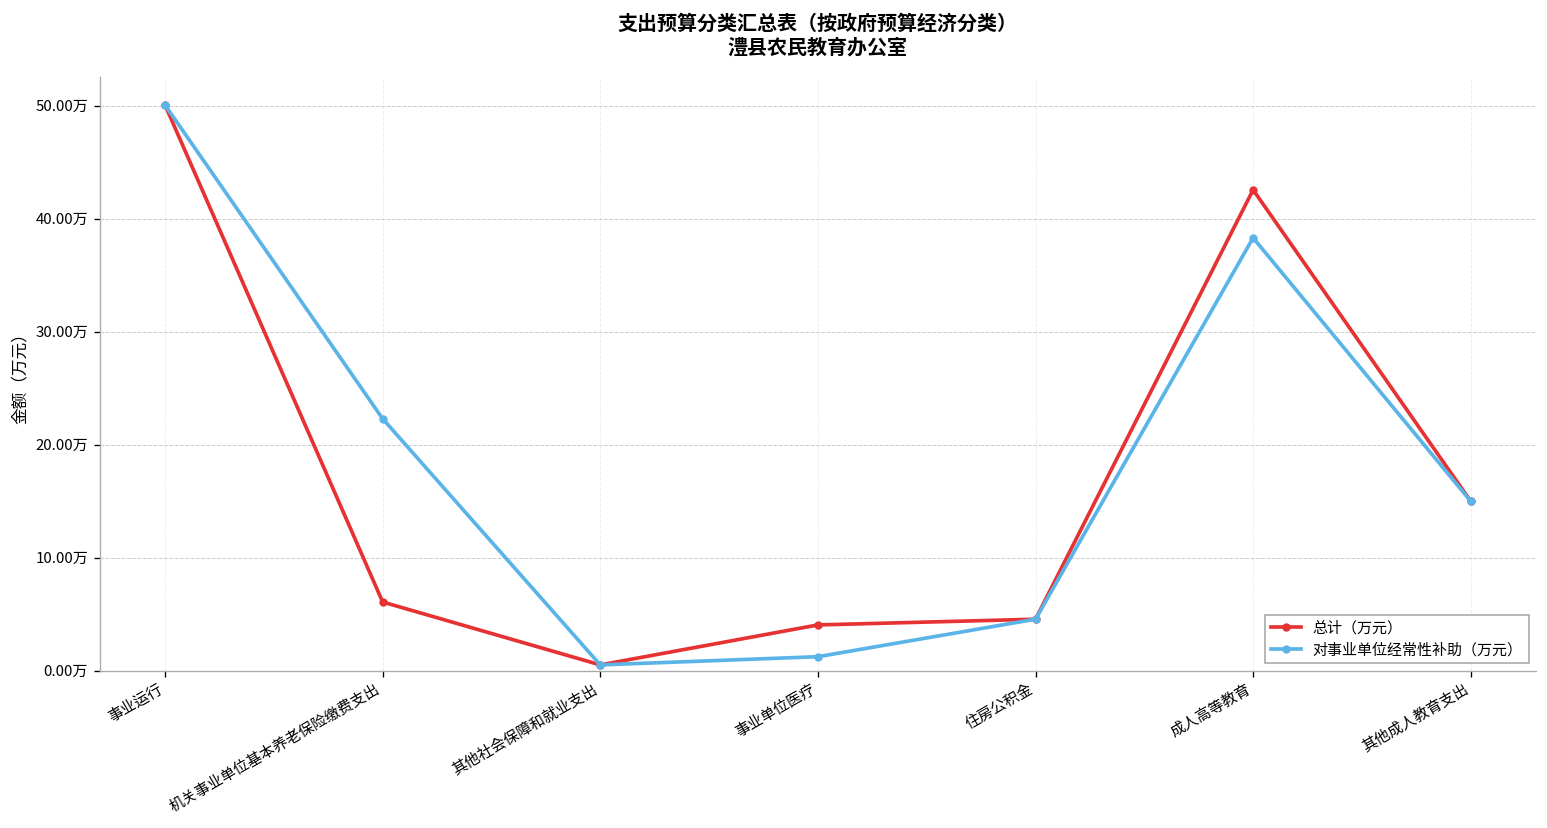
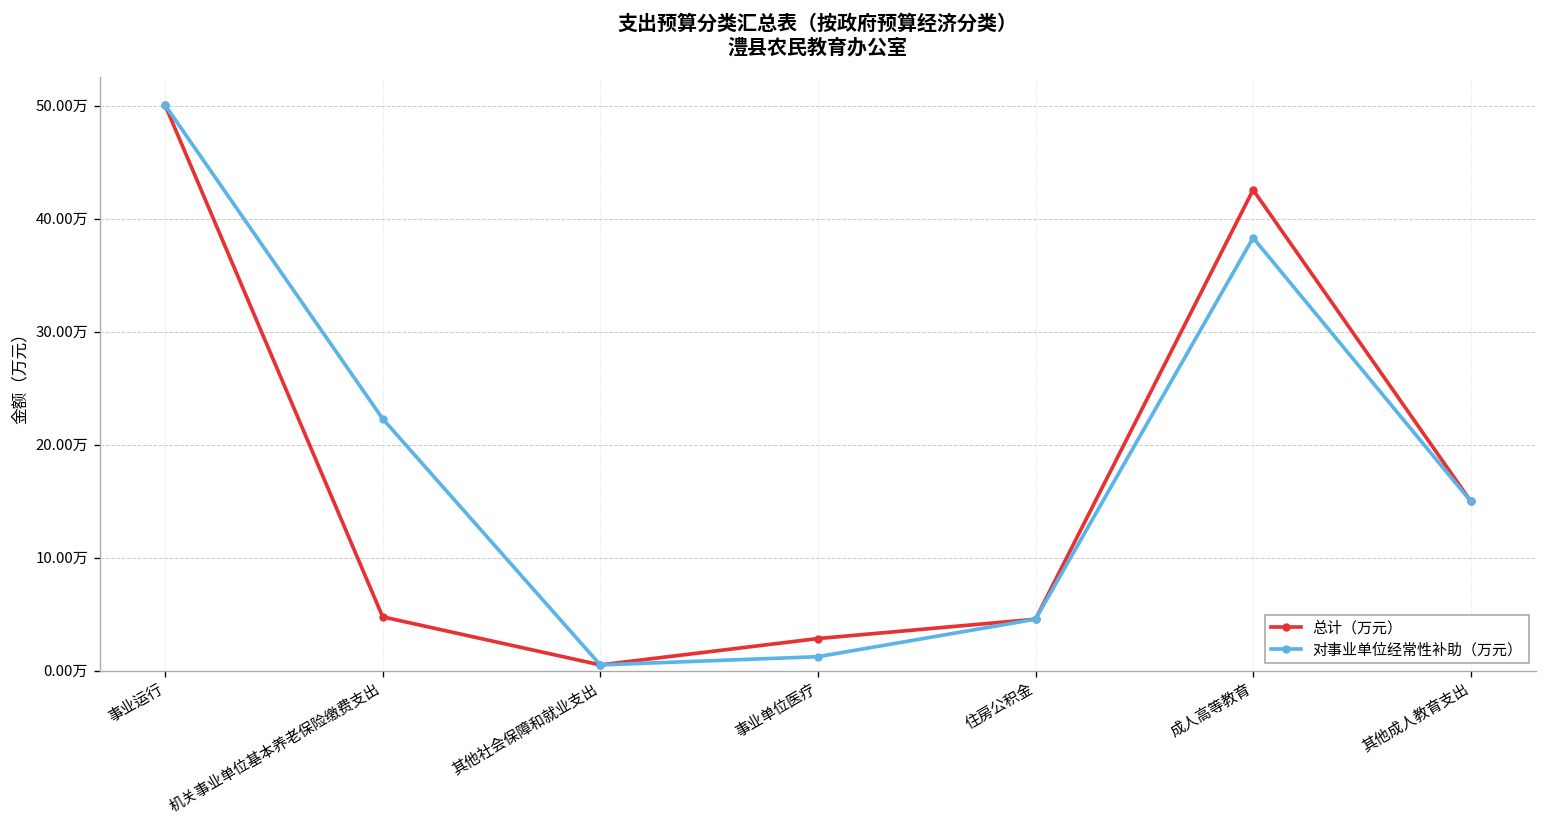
  {
    "总计（万元）": {
-     "机关事业单位基本养老保险缴费支出": "6万",
-     "事业单位医疗": "4万",
+     "机关事业单位基本养老保险缴费支出": "5万",
+     "事业单位医疗": "3万",
      "成人高等教育": "43万"
    },
    "对事业单位经常性补助（万元）": {
      "机关事业单位基本养老保险缴费支出": "22万",
      "事业单位医疗": "1万",
      "成人高等教育": "38万"
    }
  }
